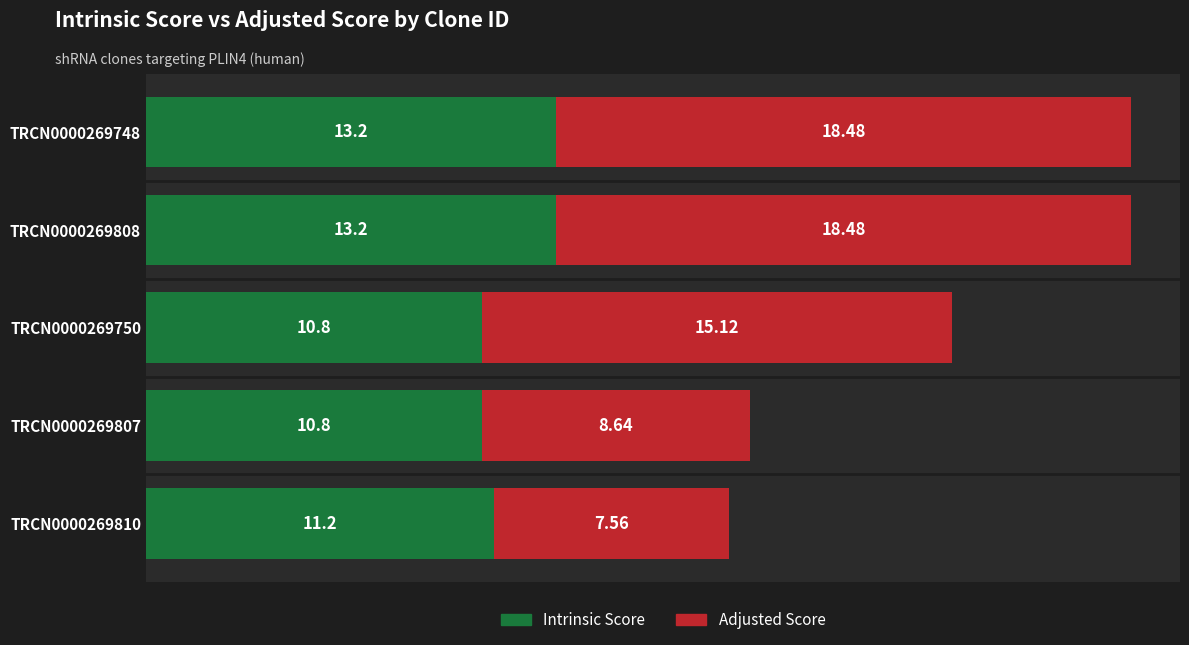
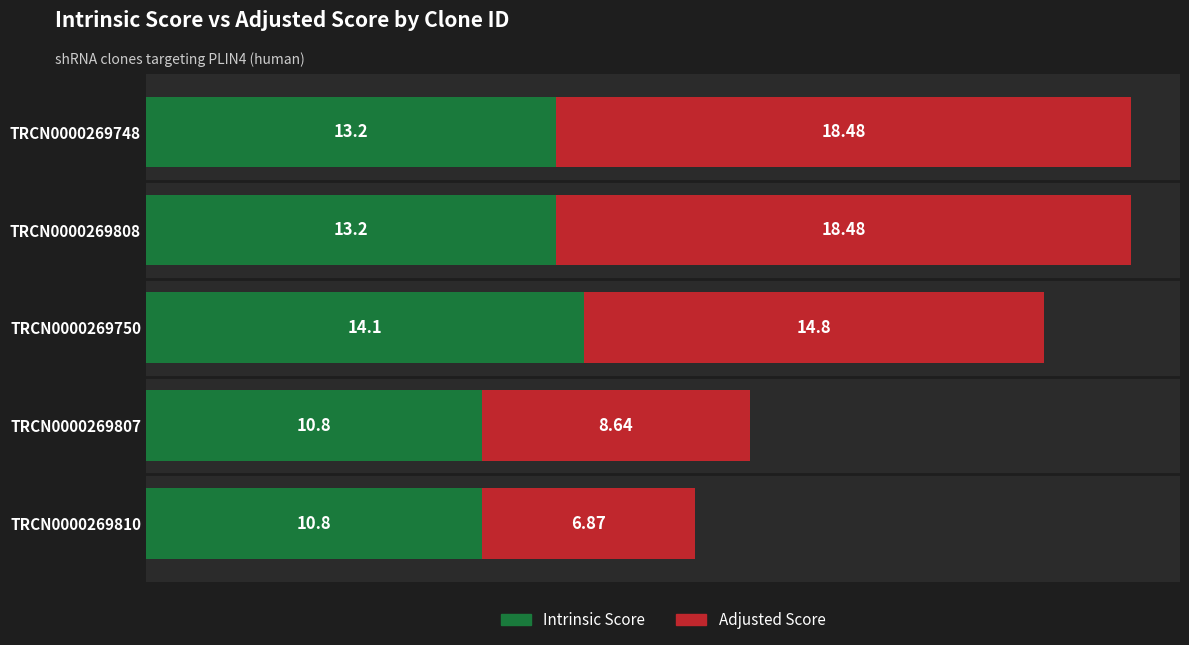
  {
    "Intrinsic Score": {
      "TRCN0000269748": 13.2,
      "TRCN0000269808": 13.2,
-     "TRCN0000269750": 10.8,
+     "TRCN0000269750": 14.1,
      "TRCN0000269807": 10.8,
-     "TRCN0000269810": 11.2
+     "TRCN0000269810": 10.8
    },
    "Adjusted Score": {
      "TRCN0000269748": 18.48,
      "TRCN0000269808": 18.48,
-     "TRCN0000269750": 15.12,
+     "TRCN0000269750": 14.8,
      "TRCN0000269807": 8.64,
-     "TRCN0000269810": 7.56
+     "TRCN0000269810": 6.87
    }
  }
